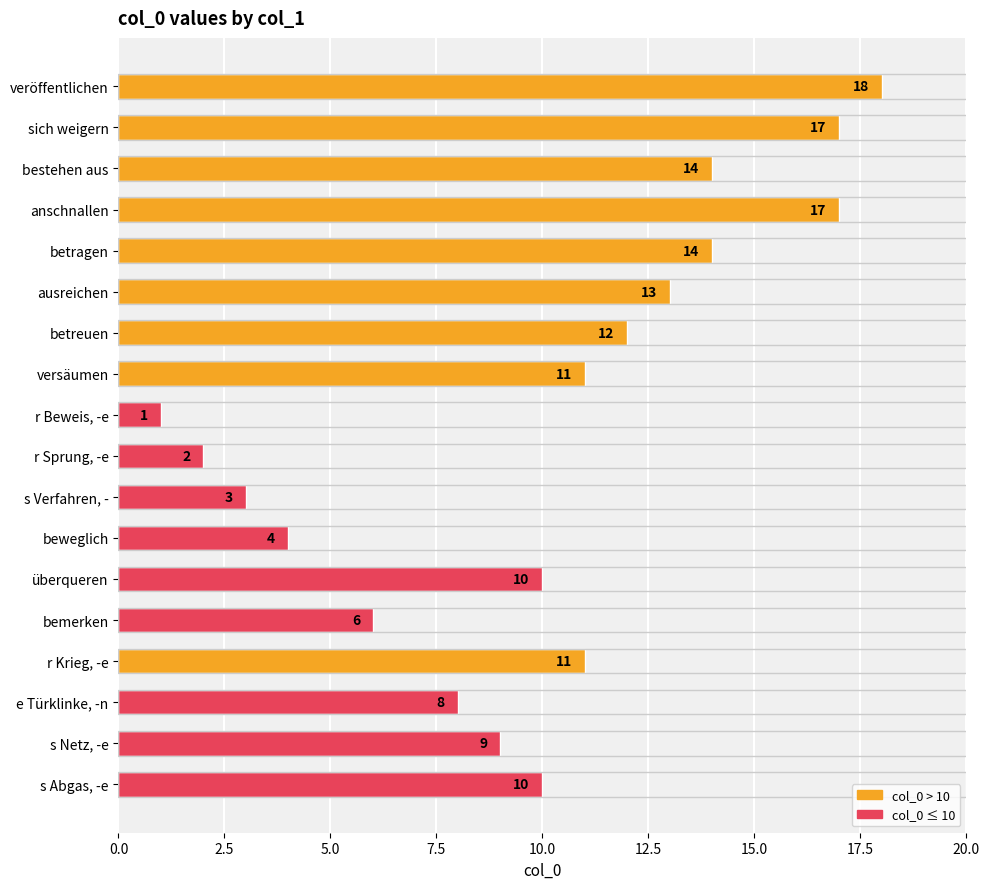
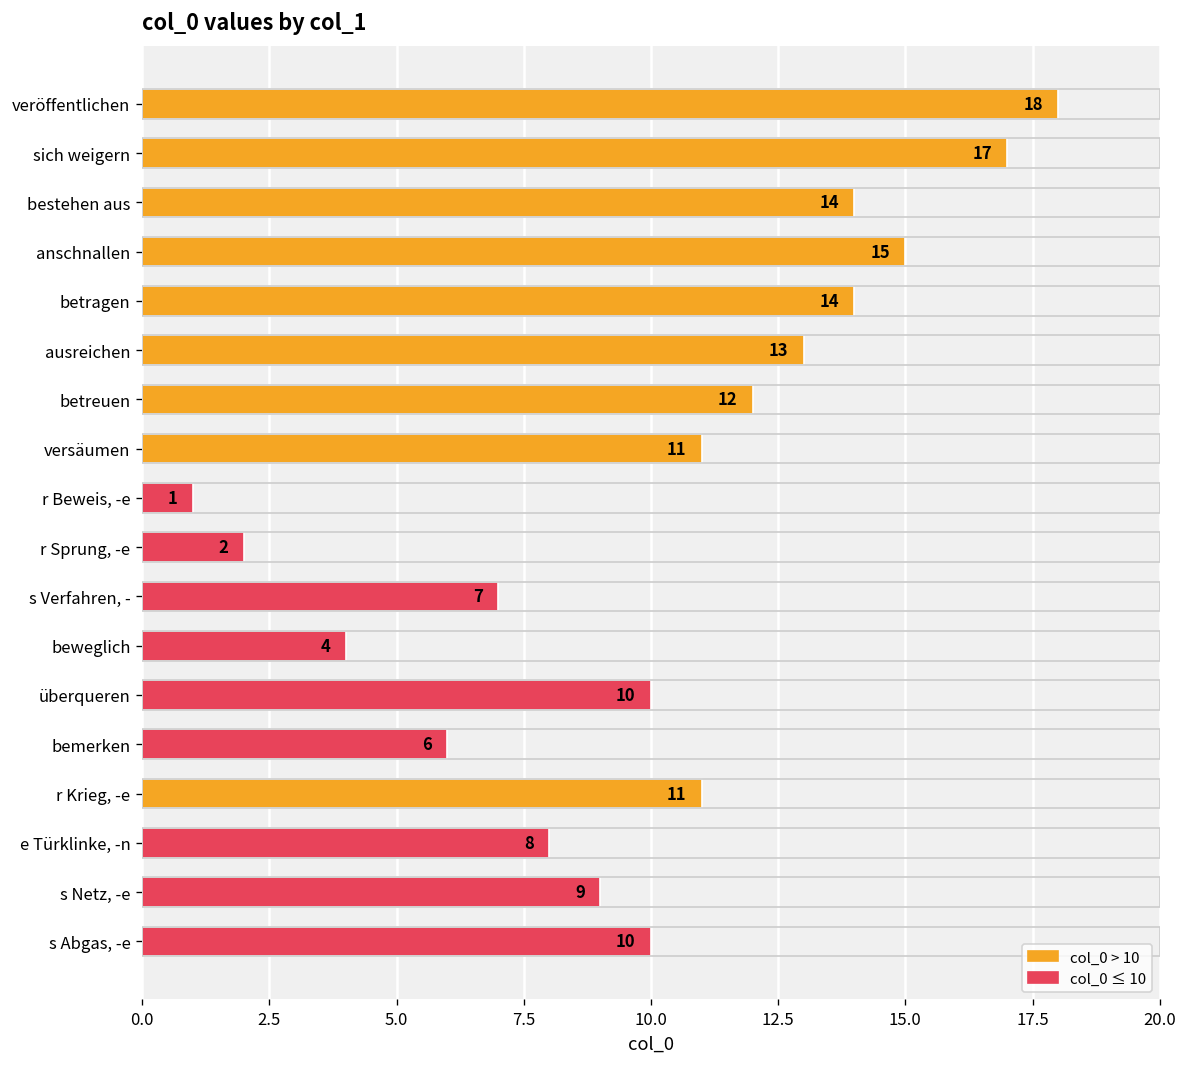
  {
    "veröffentlichen": 18,
    "sich weigern": 17,
    "bestehen aus": 14,
-   "anschnallen": 17,
+   "anschnallen": 15,
    "betragen": 14,
    "ausreichen": 13,
    "betreuen": 12,
    "versäumen": 11,
    "r Beweis, -e": 1,
    "r Sprung, -e": 2,
-   "s Verfahren, -": 3,
+   "s Verfahren, -": 7,
    "beweglich": 4,
    "überqueren": 10,
    "bemerken": 6,
    "r Krieg, -e": 11,
    "e Türklinke, -n": 8,
    "s Netz, -e": 9,
    "s Abgas, -e": 10
  }
